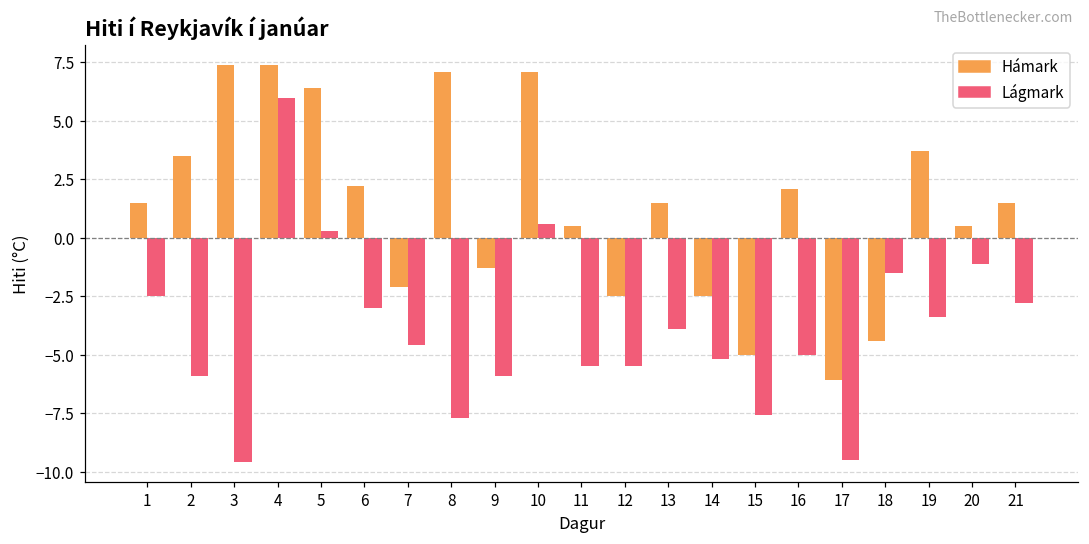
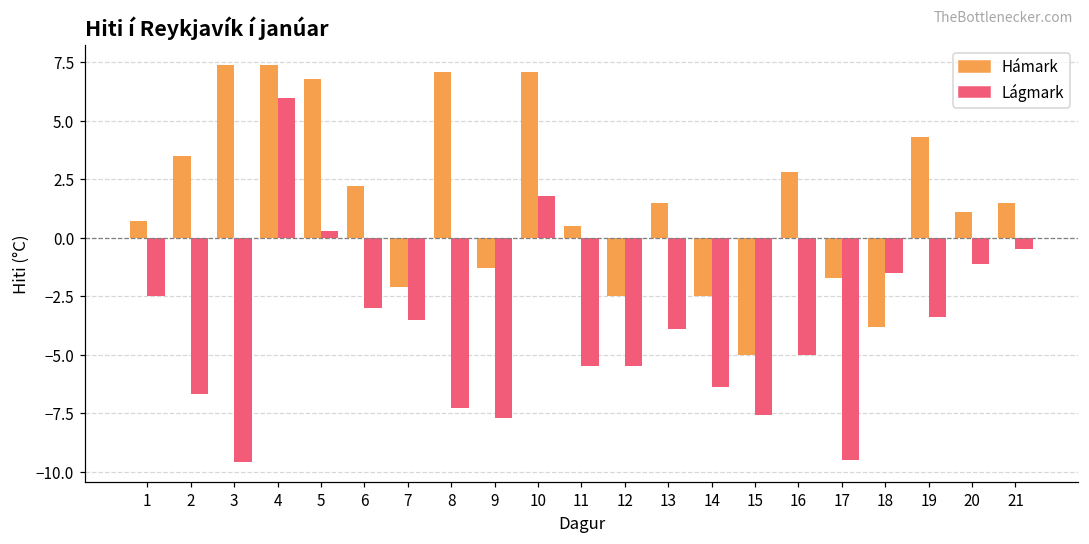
  {
    "Hámark": {
-     "1": 1.5,
+     "1": 0.7,
      "2": 3.5,
      "3": 7.4,
      "4": 7.4,
-     "5": 6.4,
+     "5": 6.8,
      "6": 2.2,
      "7": -2.1,
      "8": 7.1,
      "9": -1.3,
      "10": 7.1,
      "11": 0.5,
      "12": -2.5,
      "13": 1.5,
      "14": -2.5,
      "15": -5.0,
-     "16": 2.1,
-     "17": -6.1,
-     "18": -4.4,
-     "19": 3.7,
-     "20": 0.5,
+     "16": 2.8,
+     "17": -1.7,
+     "18": -3.8,
+     "19": 4.3,
+     "20": 1.1,
      "21": 1.5
    },
    "Lágmark": {
      "1": -2.5,
-     "2": -5.9,
+     "2": -6.7,
      "3": -9.6,
      "4": 6.0,
      "5": 0.3,
      "6": -3.0,
-     "7": -4.6,
-     "8": -7.7,
-     "9": -5.9,
-     "10": 0.6,
+     "7": -3.5,
+     "8": -7.3,
+     "9": -7.7,
+     "10": 1.8,
      "11": -5.5,
      "12": -5.5,
      "13": -3.9,
-     "14": -5.2,
+     "14": -6.4,
      "15": -7.6,
      "16": -5.0,
      "17": -9.5,
      "18": -1.5,
      "19": -3.4,
      "20": -1.1,
-     "21": -2.8
+     "21": -0.5
    }
  }
